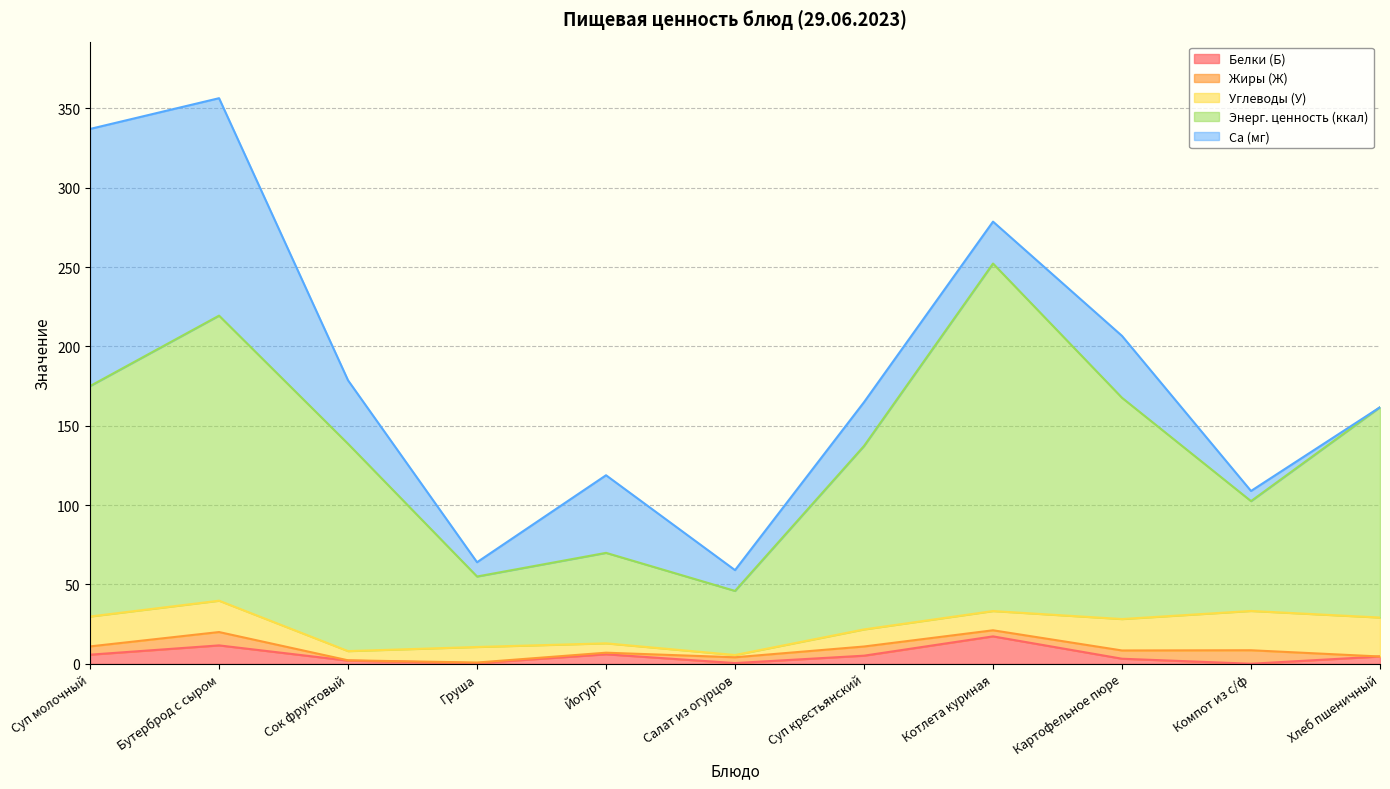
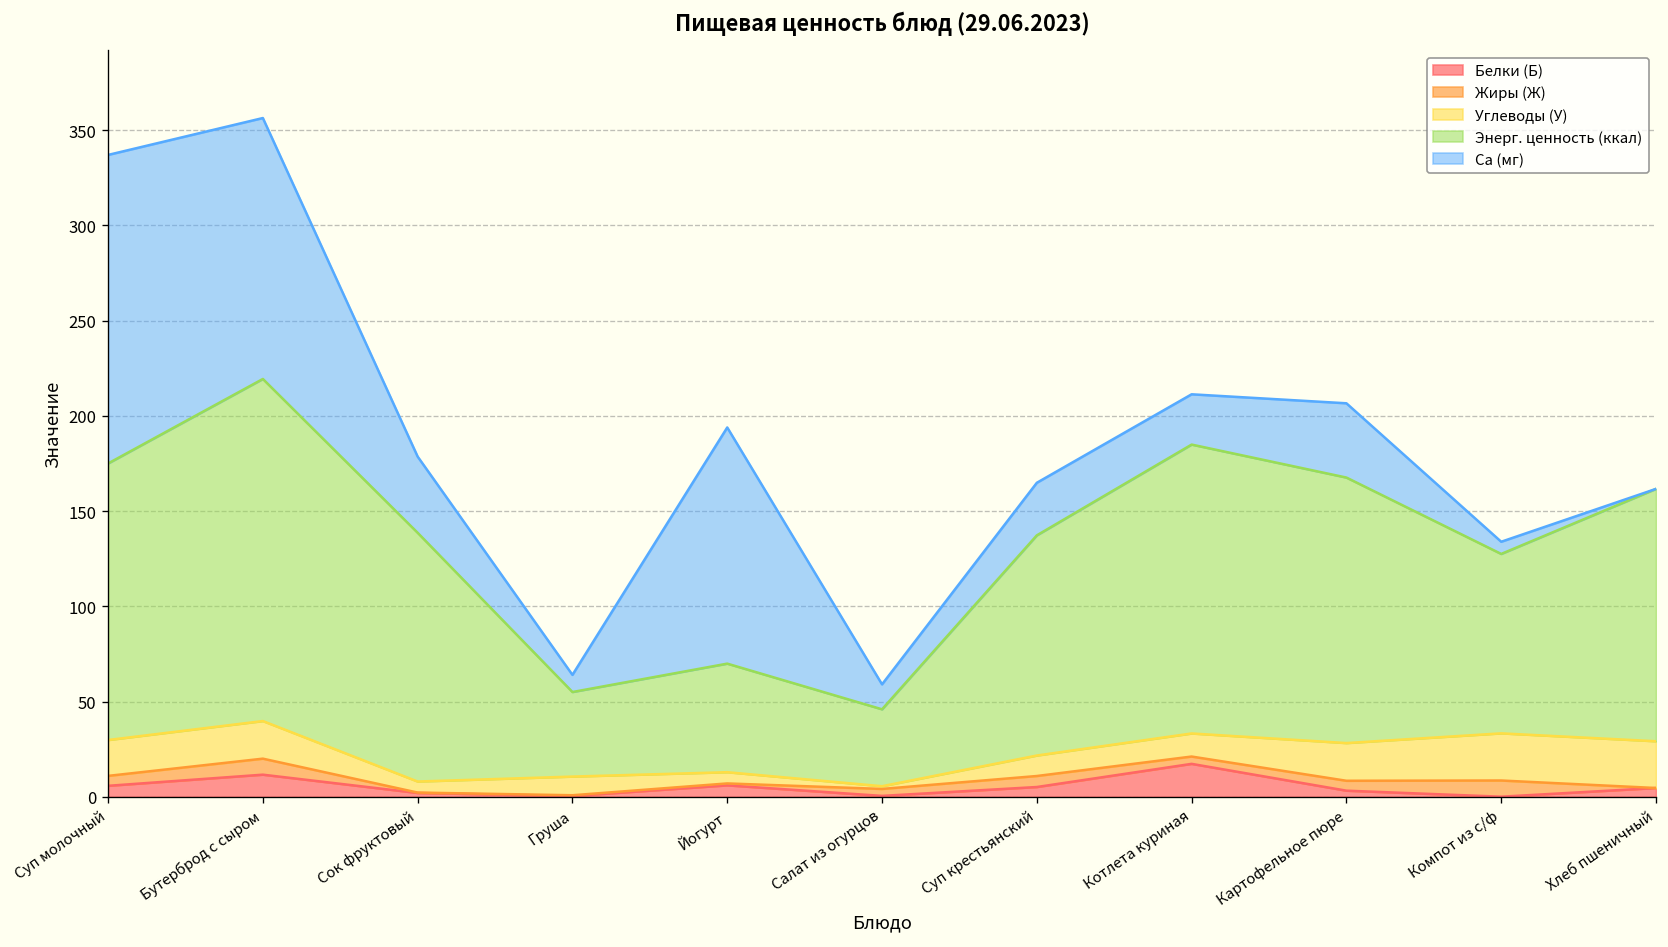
  {
    "Белки (Б)": {
      "Суп молочный": 6,
      "Бутерброд с сыром": 12,
      "Салат из огурцов": 0,
      "Суп крестьянский": 5,
      "Котлета куриная": 17,
      "Картофельное пюре": 3,
      "Компот из с/ф": 0
    },
    "Жиры (Ж)": {
      "Суп молочный": 5,
      "Бутерброд с сыром": 8,
      "Суп крестьянский": 6,
      "Котлета куриная": 4,
      "Картофельное пюре": 5,
      "Компот из с/ф": 9
    },
    "Углеводы (У)": {
      "Суп молочный": 19,
      "Бутерброд с сыром": 20,
      "Сок фруктовый": 6,
      "Груша": 10,
      "Йогурт": 6,
      "Суп крестьянский": 11,
      "Котлета куриная": 12,
      "Картофельное пюре": 20,
      "Компот из с/ф": 25,
      "Хлеб пшеничный": 25
    },
    "Энерг. ценность (ккал)": {
      "Суп молочный": 145,
      "Бутерброд с сыром": 180,
      "Сок фруктовый": 131,
      "Груша": 44,
      "Йогурт": 57,
      "Салат из огурцов": 40,
      "Суп крестьянский": 116,
-     "Котлета куриная": 219,
+     "Котлета куриная": 152,
      "Картофельное пюре": 139,
-     "Компот из с/ф": 69
+     "Компот из с/ф": 94
    },
    "Са (мг)": {
      "Суп молочный": 162,
      "Бутерброд с сыром": 137,
      "Сок фруктовый": 40,
      "Груша": 9,
-     "Йогурт": 49,
+     "Йогурт": 124,
      "Салат из огурцов": 13,
      "Суп крестьянский": 28,
      "Котлета куриная": 26,
      "Картофельное пюре": 39,
      "Компот из с/ф": 6
    }
  }
